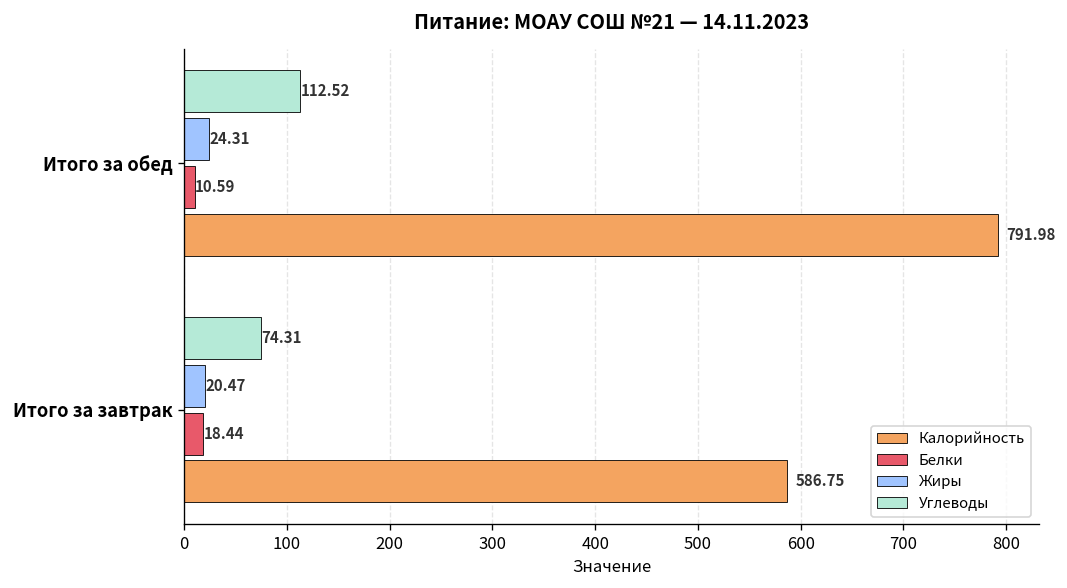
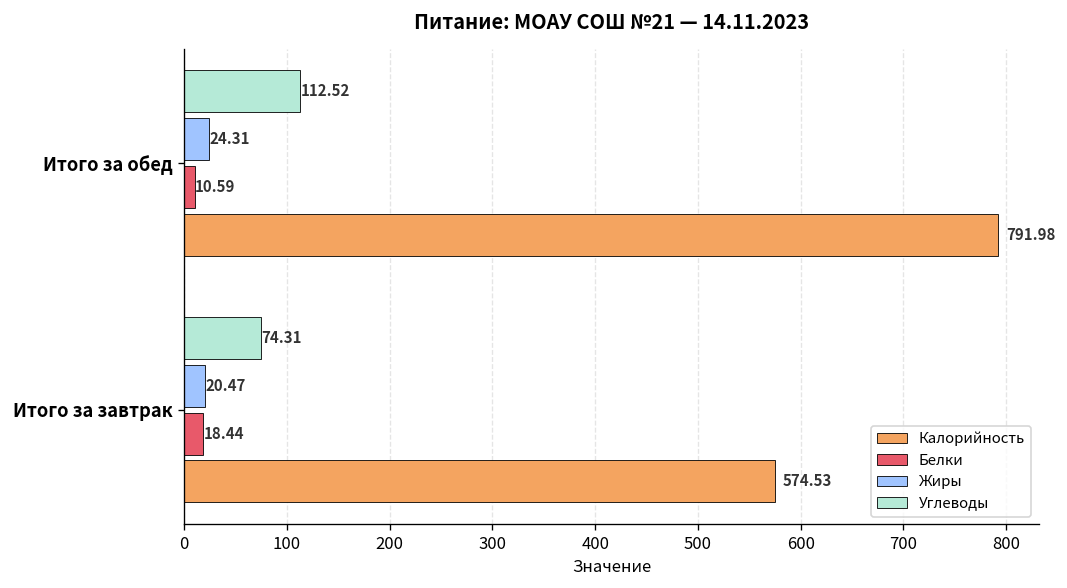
  {
    "Калорийность": {
      "Итого за обед": 791.98,
-     "Итого за завтрак": 586.75
+     "Итого за завтрак": 574.53
    },
    "Белки": {
      "Итого за обед": 10.59,
      "Итого за завтрак": 18.44
    }
  }
